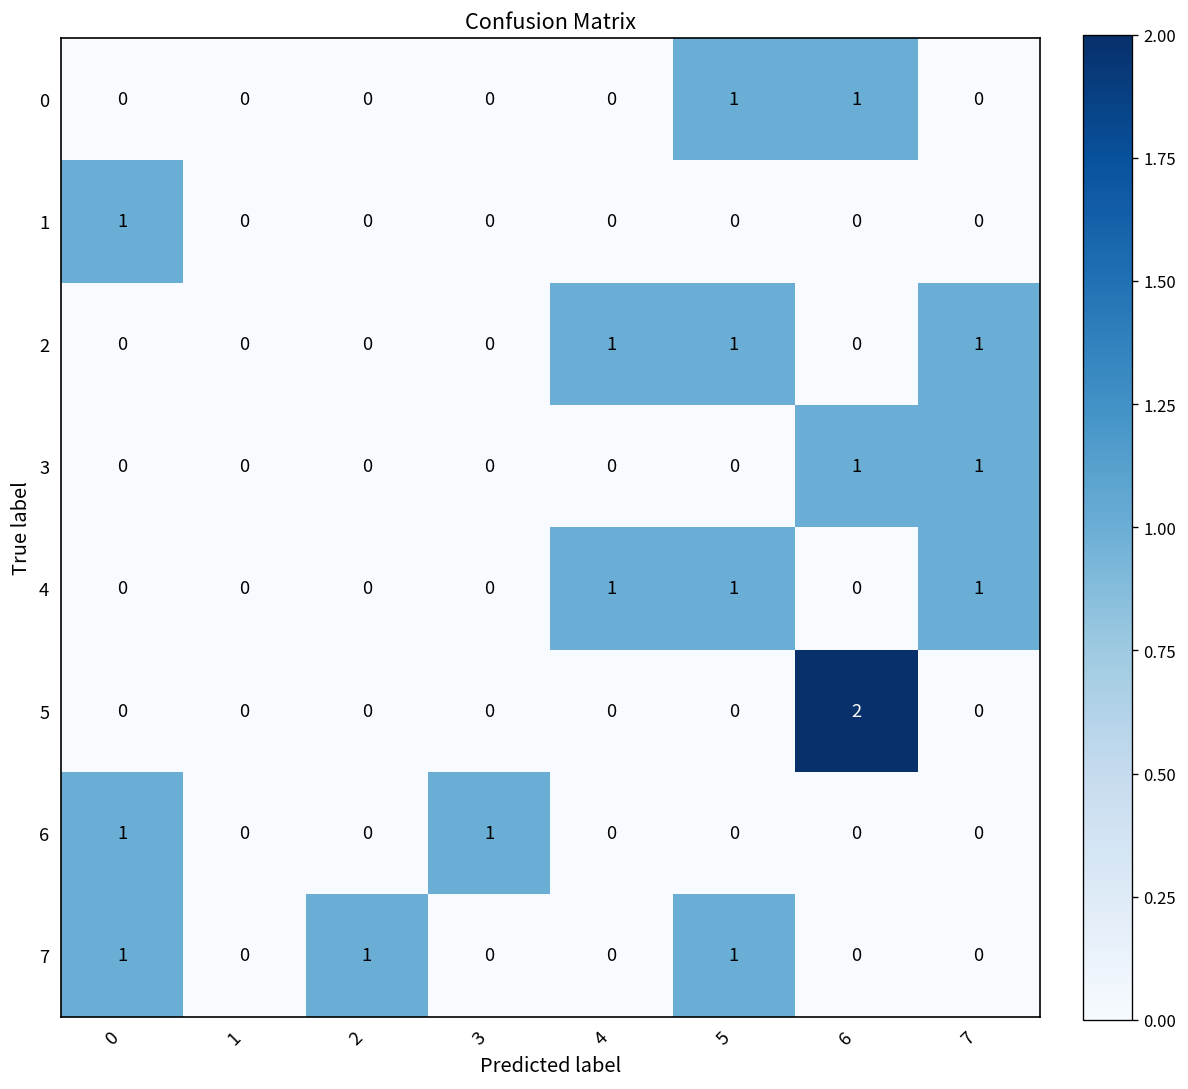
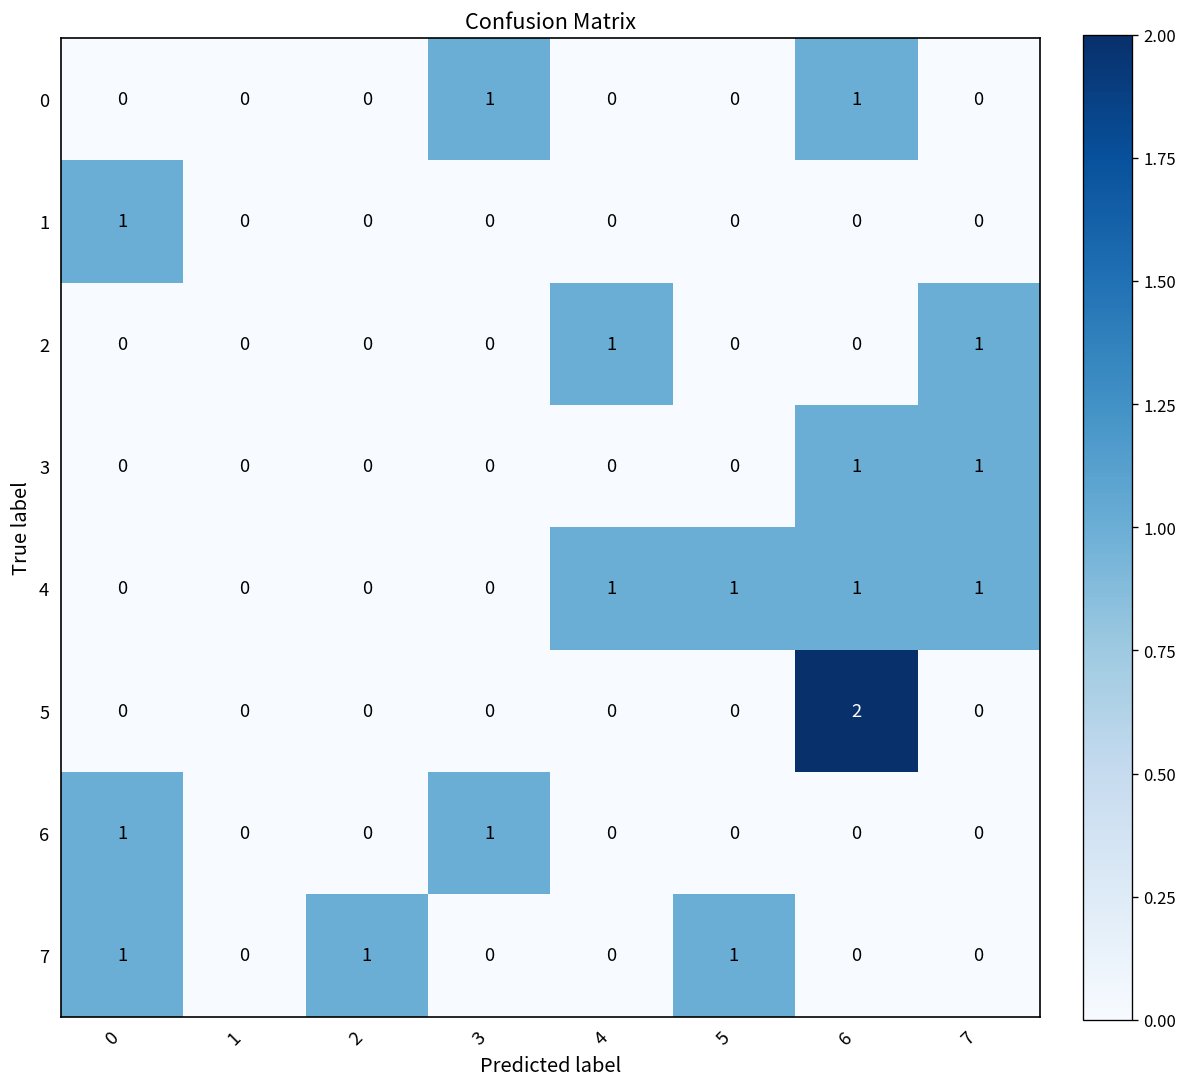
  {
    "0": {
      "0": 0,
      "1": 0,
      "2": 0,
-     "3": 0,
+     "3": 1,
      "4": 0,
-     "5": 1,
+     "5": 0,
      "6": 1,
      "7": 0
    },
    "1": {
      "0": 1,
      "1": 0,
      "2": 0,
      "3": 0,
      "4": 0,
      "5": 0,
      "6": 0,
      "7": 0
    },
    "2": {
      "0": 0,
      "1": 0,
      "2": 0,
      "3": 0,
      "4": 1,
-     "5": 1,
+     "5": 0,
      "6": 0,
      "7": 1
    },
    "3": {
      "0": 0,
      "1": 0,
      "2": 0,
      "3": 0,
      "4": 0,
      "5": 0,
      "6": 1,
      "7": 1
    },
    "4": {
      "0": 0,
      "1": 0,
      "2": 0,
      "3": 0,
      "4": 1,
      "5": 1,
-     "6": 0,
+     "6": 1,
      "7": 1
    },
    "5": {
      "0": 0,
      "1": 0,
      "2": 0,
      "3": 0,
      "4": 0,
      "5": 0,
      "6": 2,
      "7": 0
    },
    "6": {
      "0": 1,
      "1": 0,
      "2": 0,
      "3": 1,
      "4": 0,
      "5": 0,
      "6": 0,
      "7": 0
    },
    "7": {
      "0": 1,
      "1": 0,
      "2": 1,
      "3": 0,
      "4": 0,
      "5": 1,
      "6": 0,
      "7": 0
    }
  }
